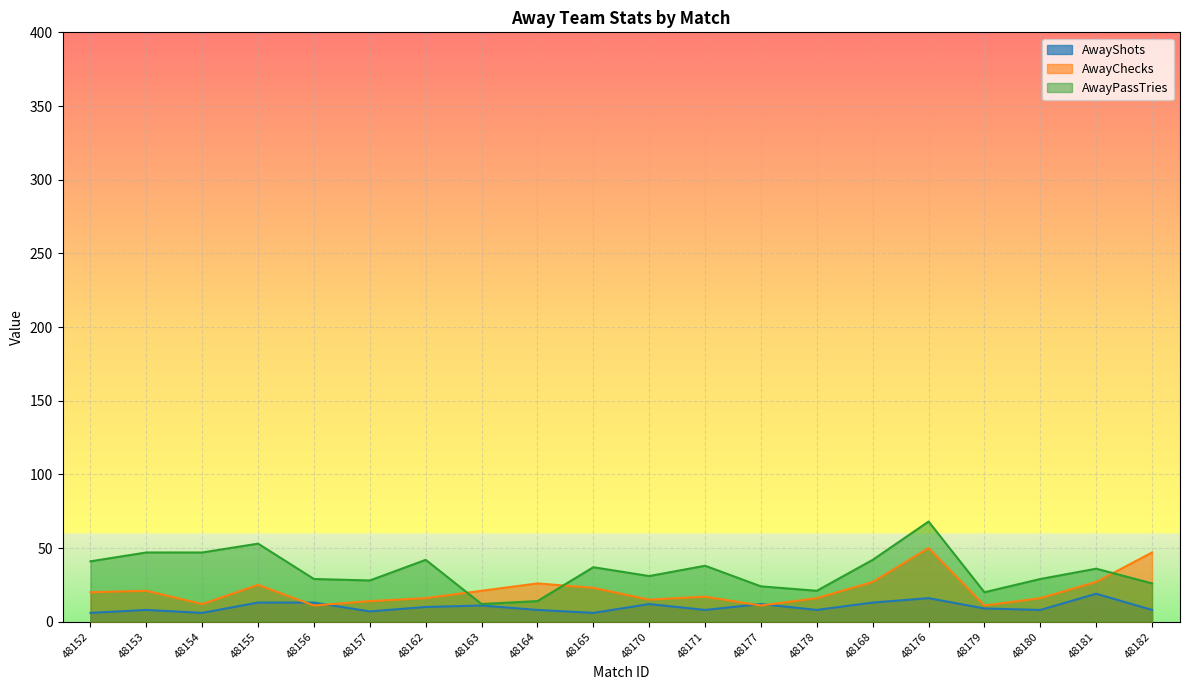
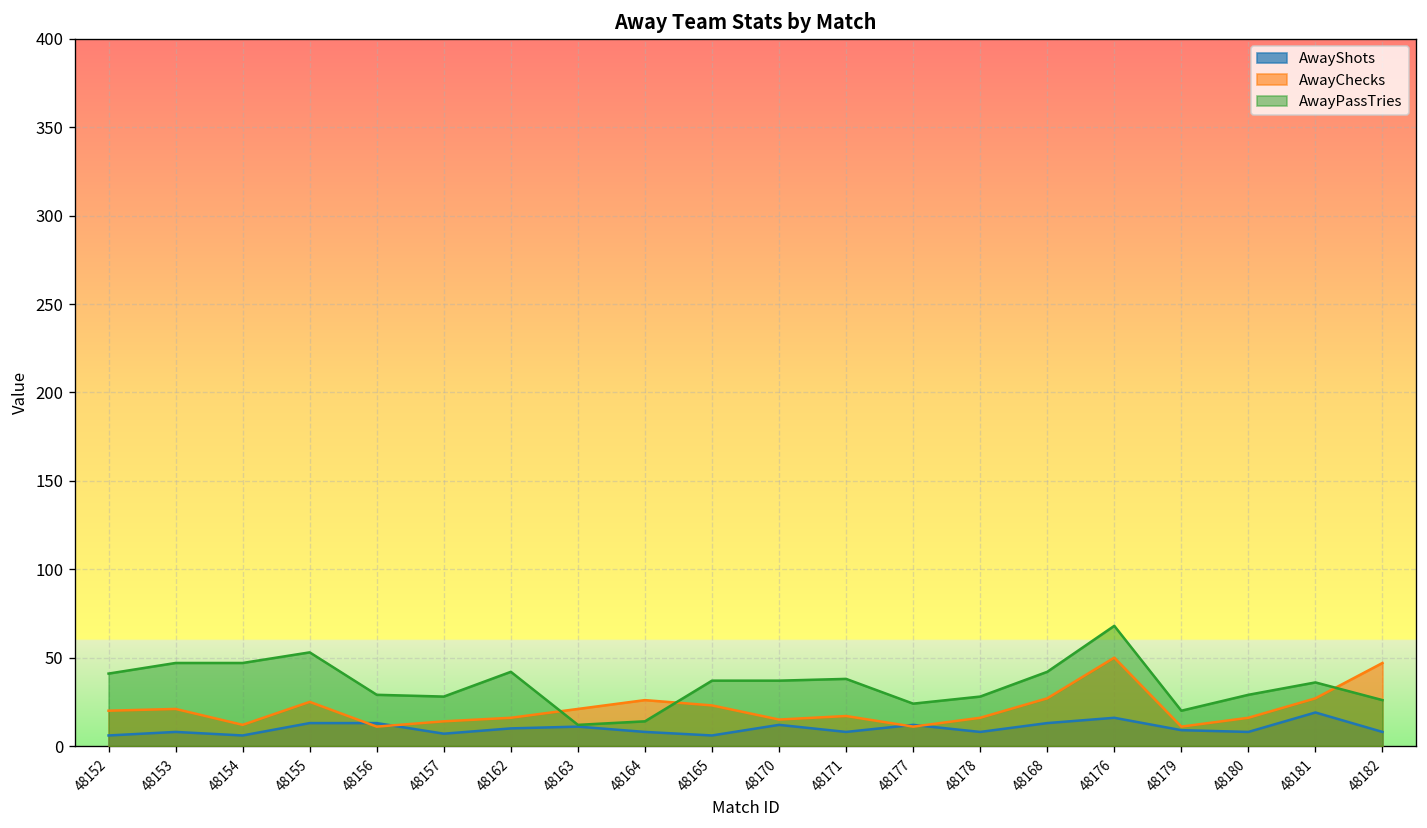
  {
    "AwayShots": {
      "48152": 6,
      "48153": 8,
      "48154": 6,
      "48155": 13,
      "48156": 13,
      "48157": 7,
      "48162": 10,
      "48164": 8,
      "48165": 6,
      "48170": 12,
      "48171": 8,
      "48178": 8,
      "48168": 13,
      "48176": 16,
      "48179": 9,
      "48180": 8,
      "48181": 19,
      "48182": 8
    },
    "AwayChecks": {
      "48152": 20,
      "48153": 21,
      "48154": 12,
      "48155": 25,
      "48156": 11,
      "48157": 14,
      "48162": 16,
      "48163": 21,
      "48164": 26,
      "48165": 23,
      "48170": 15,
      "48171": 17,
      "48178": 16,
      "48168": 27,
      "48176": 50,
      "48179": 11,
      "48180": 16,
      "48181": 27,
      "48182": 47
    },
    "AwayPassTries": {
      "48152": 41,
      "48153": 47,
      "48154": 47,
      "48155": 53,
      "48156": 29,
      "48157": 28,
      "48162": 42,
      "48164": 14,
      "48165": 37,
-     "48170": 31,
+     "48170": 37,
      "48171": 38,
      "48177": 24,
-     "48178": 21,
+     "48178": 28,
      "48168": 42,
      "48176": 68,
      "48179": 20,
      "48180": 29,
      "48181": 36,
      "48182": 26
    }
  }
